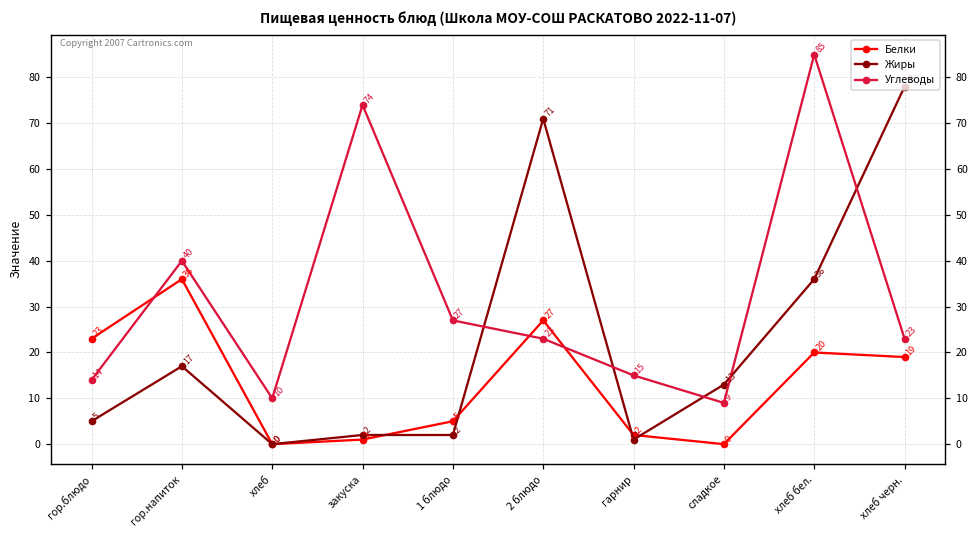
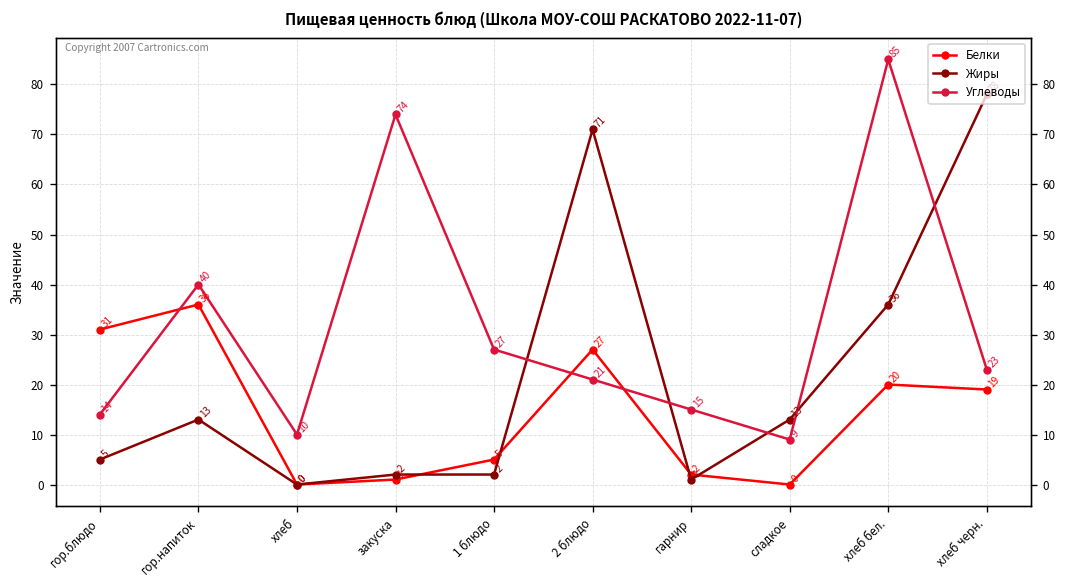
  {
    "Белки": {
-     "гор.блюдо": 23,
+     "гор.блюдо": 31,
      "гор.напиток": 36,
      "1 блюдо": 5,
      "2 блюдо": 27,
      "сладкое": 0,
      "хлеб бел.": 20,
      "хлеб черн.": 19
    },
    "Жиры": {
      "гор.блюдо": 5,
-     "гор.напиток": 17,
+     "гор.напиток": 13,
      "1 блюдо": 2,
      "2 блюдо": 71,
      "сладкое": 13,
      "хлеб бел.": 36
    },
    "Углеводы": {
      "гор.блюдо": 14,
      "гор.напиток": 40,
      "хлеб": 10,
      "закуска": 74,
      "1 блюдо": 27,
-     "2 блюдо": 23,
+     "2 блюдо": 21,
      "гарнир": 15,
      "сладкое": 9,
      "хлеб бел.": 85,
      "хлеб черн.": 23
    }
  }
